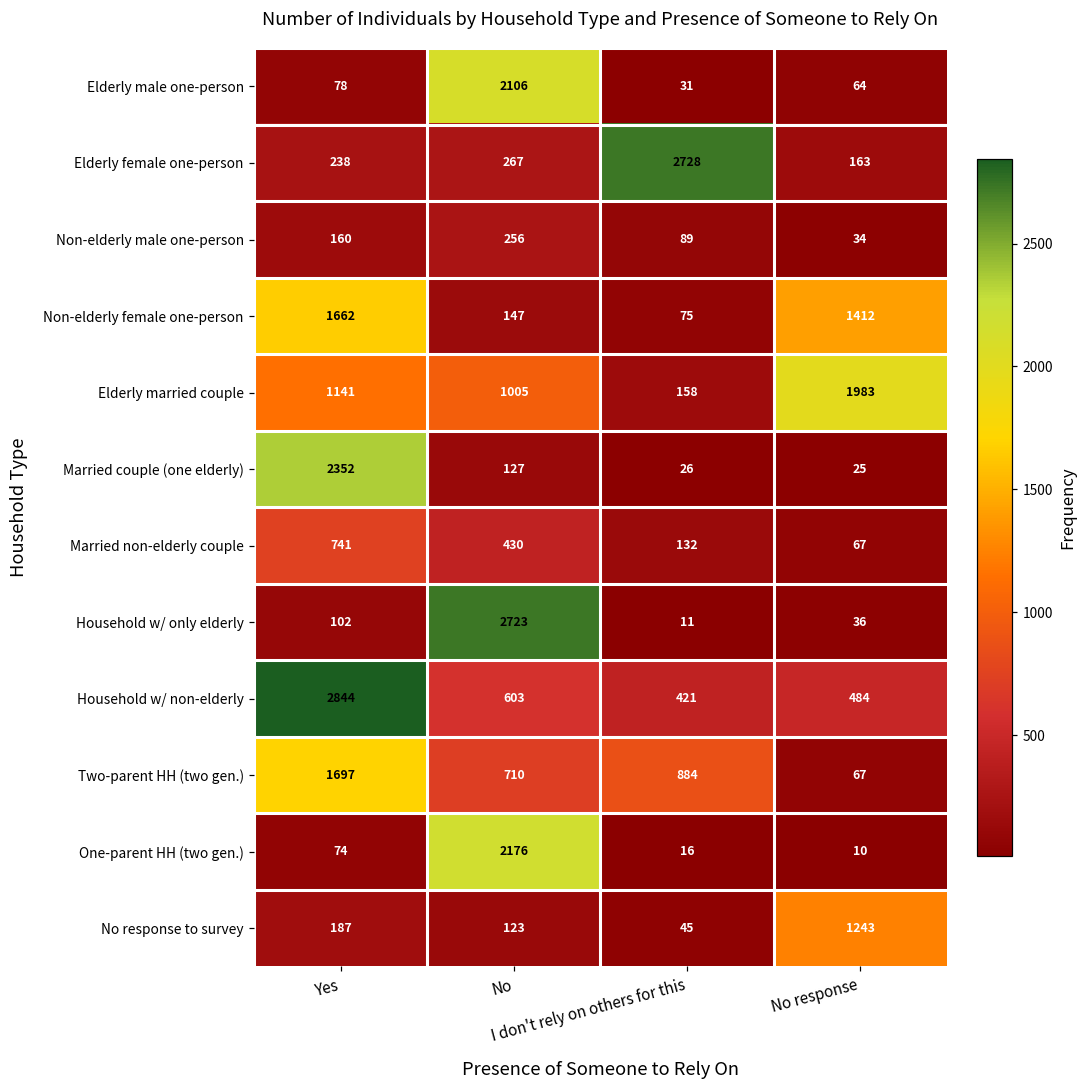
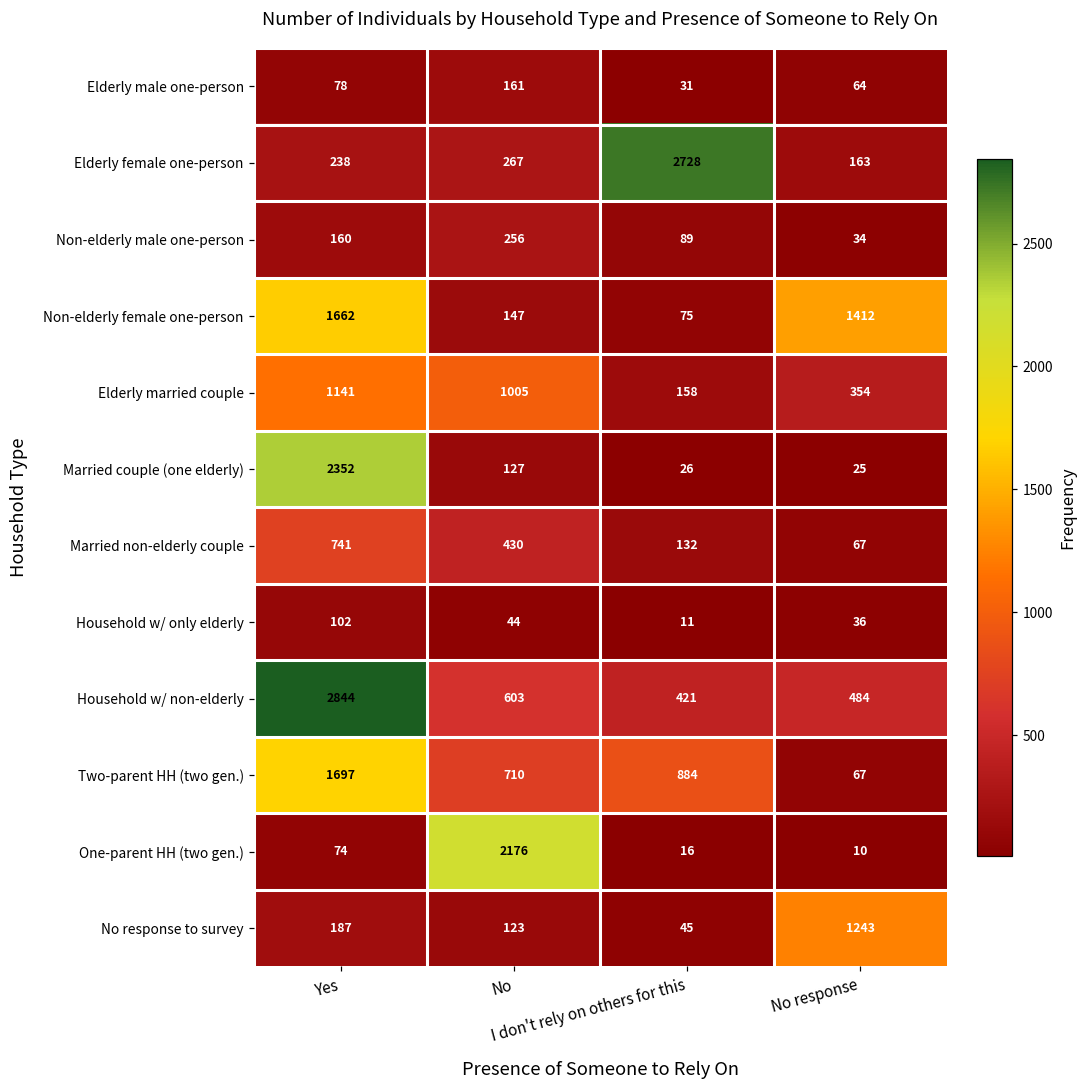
  {
    "Elderly male one-person": {
      "Yes": 78,
-     "No": 2106,
+     "No": 161,
      "I don't rely on others for this": 31,
      "No response": 64
    },
    "Elderly female one-person": {
      "Yes": 238,
      "No": 267,
      "I don't rely on others for this": 2728,
      "No response": 163
    },
    "Non-elderly male one-person": {
      "Yes": 160,
      "No": 256,
      "I don't rely on others for this": 89,
      "No response": 34
    },
    "Non-elderly female one-person": {
      "Yes": 1662,
      "No": 147,
      "I don't rely on others for this": 75,
      "No response": 1412
    },
    "Elderly married couple": {
      "Yes": 1141,
      "No": 1005,
      "I don't rely on others for this": 158,
-     "No response": 1983
+     "No response": 354
    },
    "Married couple (one elderly)": {
      "Yes": 2352,
      "No": 127,
      "I don't rely on others for this": 26,
      "No response": 25
    },
    "Married non-elderly couple": {
      "Yes": 741,
      "No": 430,
      "I don't rely on others for this": 132,
      "No response": 67
    },
    "Household w/ only elderly": {
      "Yes": 102,
-     "No": 2723,
+     "No": 44,
      "I don't rely on others for this": 11,
      "No response": 36
    },
    "Household w/ non-elderly": {
      "Yes": 2844,
      "No": 603,
      "I don't rely on others for this": 421,
      "No response": 484
    },
    "Two-parent HH (two gen.)": {
      "Yes": 1697,
      "No": 710,
      "I don't rely on others for this": 884,
      "No response": 67
    },
    "One-parent HH (two gen.)": {
      "Yes": 74,
      "No": 2176,
      "I don't rely on others for this": 16,
      "No response": 10
    },
    "No response to survey": {
      "Yes": 187,
      "No": 123,
      "I don't rely on others for this": 45,
      "No response": 1243
    }
  }
